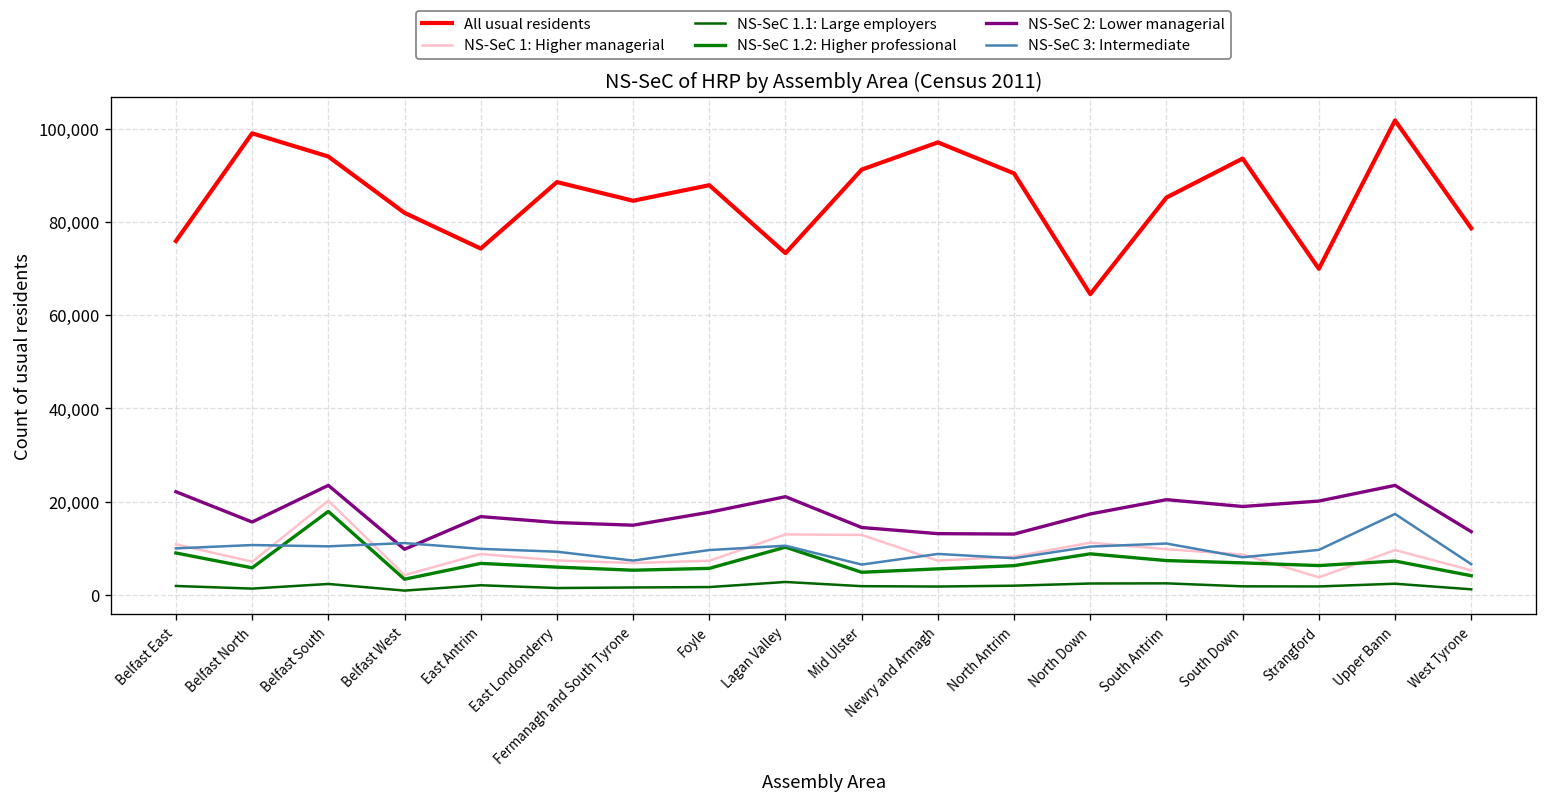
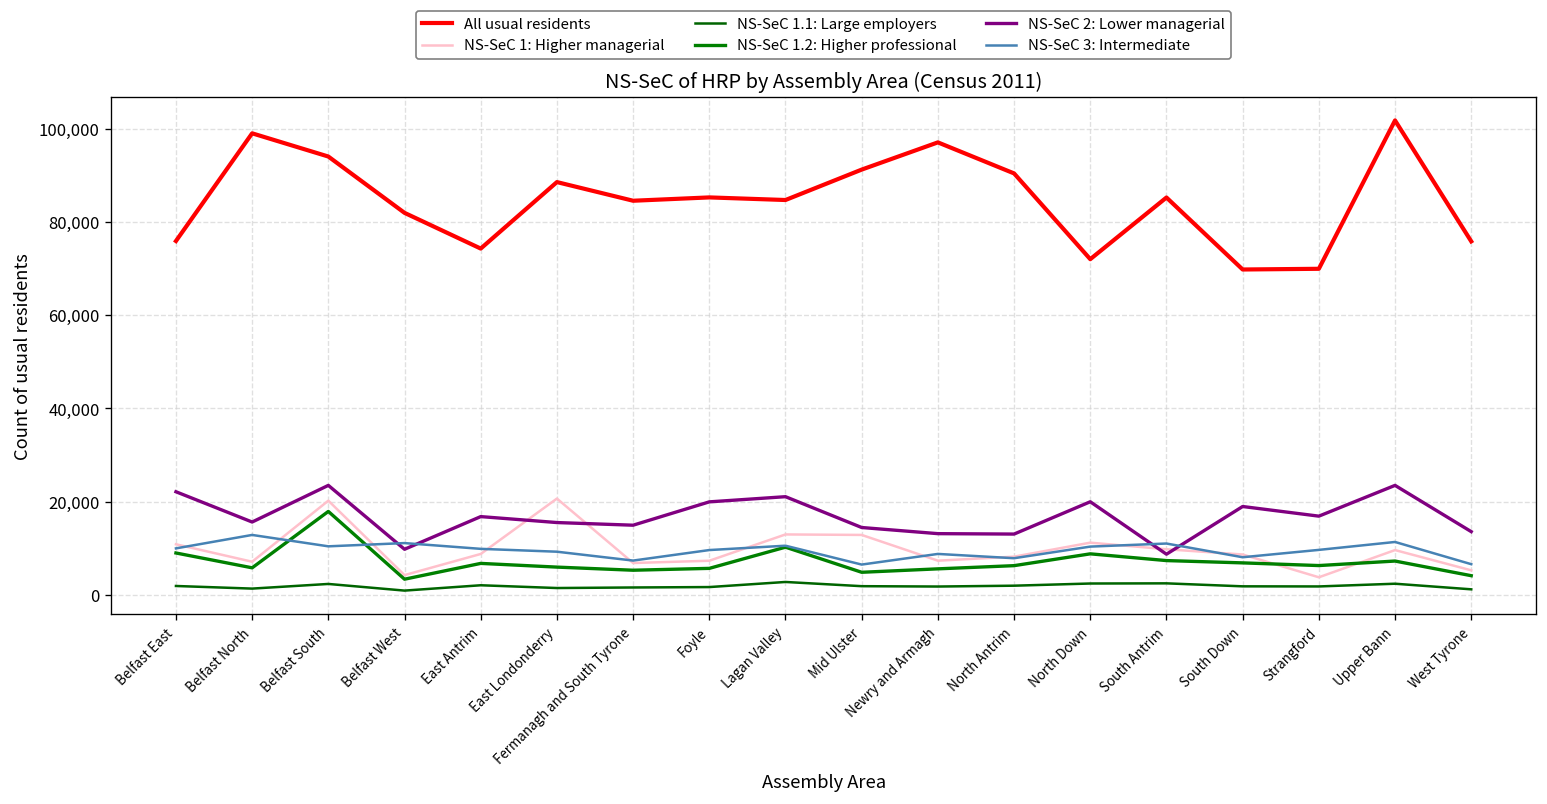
  {
    "All usual residents": {
      "Belfast East": "76,000",
      "Belfast North": "99,000",
      "Belfast South": "94,000",
      "Belfast West": "82,000",
      "East Antrim": "74,000",
      "East Londonderry": "89,000",
      "Fermanagh and South Tyrone": "85,000",
-     "Foyle": "88,000",
-     "Lagan Valley": "73,000",
+     "Foyle": "85,000",
+     "Lagan Valley": "85,000",
      "Mid Ulster": "91,000",
      "Newry and Armagh": "97,000",
      "North Antrim": "90,000",
-     "North Down": "65,000",
+     "North Down": "72,000",
      "South Antrim": "85,000",
-     "South Down": "94,000",
+     "South Down": "70,000",
      "Strangford": "70,000",
      "Upper Bann": "102,000",
-     "West Tyrone": "79,000"
+     "West Tyrone": "76,000"
    },
    "NS-SeC 1: Higher managerial": {
      "Belfast East": "11,000",
      "Belfast North": "7,000",
      "Belfast South": "20,000",
      "Belfast West": "4,000",
      "East Antrim": "9,000",
-     "East Londonderry": "7,000",
+     "East Londonderry": "21,000",
      "Foyle": "7,000",
      "Lagan Valley": "13,000",
      "Mid Ulster": "13,000",
      "Newry and Armagh": "7,000",
      "North Down": "11,000",
      "South Antrim": "10,000",
      "Strangford": "4,000",
      "Upper Bann": "10,000",
      "West Tyrone": "5,000"
    },
    "NS-SeC 2: Lower managerial": {
      "Belfast East": "22,000",
      "Belfast North": "16,000",
      "Belfast South": "23,000",
      "Belfast West": "10,000",
      "East Antrim": "17,000",
      "East Londonderry": "15,000",
      "Fermanagh and South Tyrone": "15,000",
-     "Foyle": "18,000",
+     "Foyle": "20,000",
      "Lagan Valley": "21,000",
      "Mid Ulster": "14,000",
      "Newry and Armagh": "13,000",
      "North Antrim": "13,000",
-     "North Down": "17,000",
-     "South Antrim": "20,000",
+     "North Down": "20,000",
+     "South Antrim": "9,000",
      "South Down": "19,000",
-     "Strangford": "20,000",
+     "Strangford": "17,000",
      "Upper Bann": "23,000",
      "West Tyrone": "14,000"
    },
    "NS-SeC 3: Intermediate": {
      "Belfast East": "10,000",
-     "Belfast North": "11,000",
+     "Belfast North": "13,000",
      "Belfast South": "10,000",
      "Belfast West": "11,000",
      "East Antrim": "10,000",
      "East Londonderry": "9,000",
      "Foyle": "10,000",
      "Mid Ulster": "6,000",
      "Newry and Armagh": "9,000",
      "North Down": "10,000",
      "South Antrim": "11,000",
      "Strangford": "10,000",
-     "Upper Bann": "17,000",
+     "Upper Bann": "11,000",
      "West Tyrone": "7,000"
    }
  }
